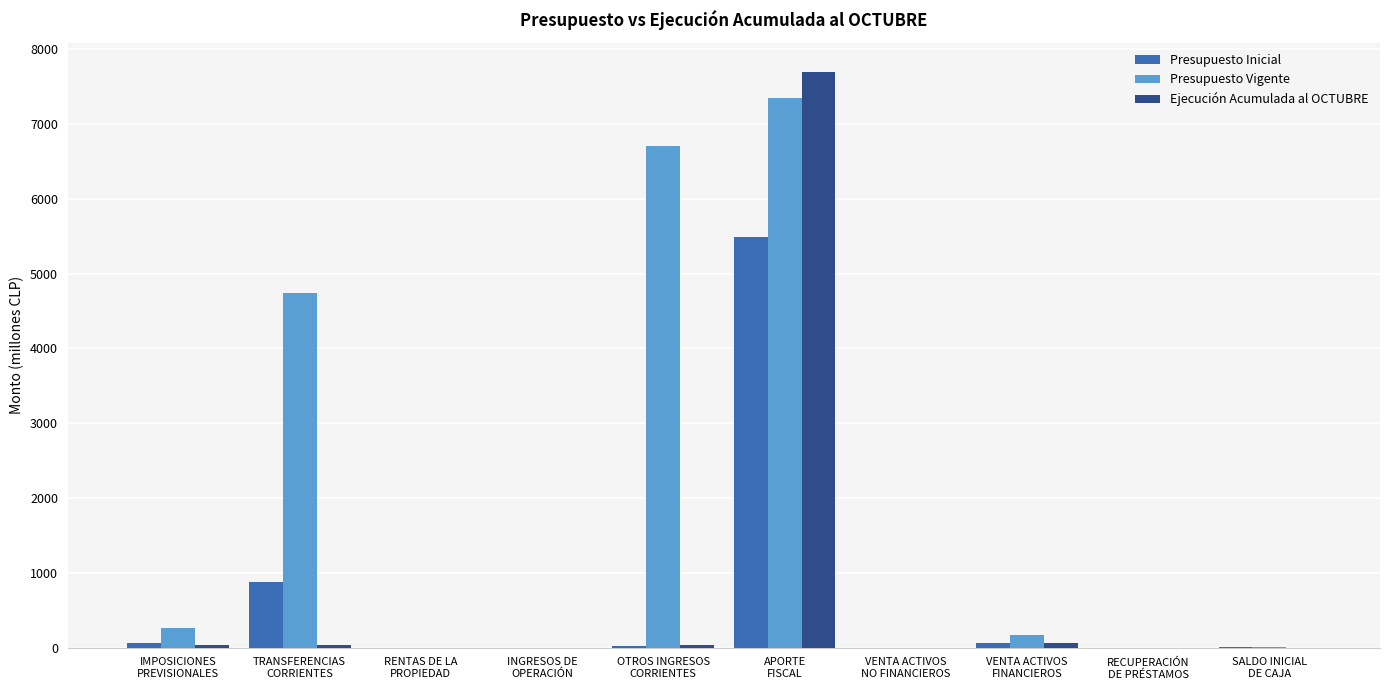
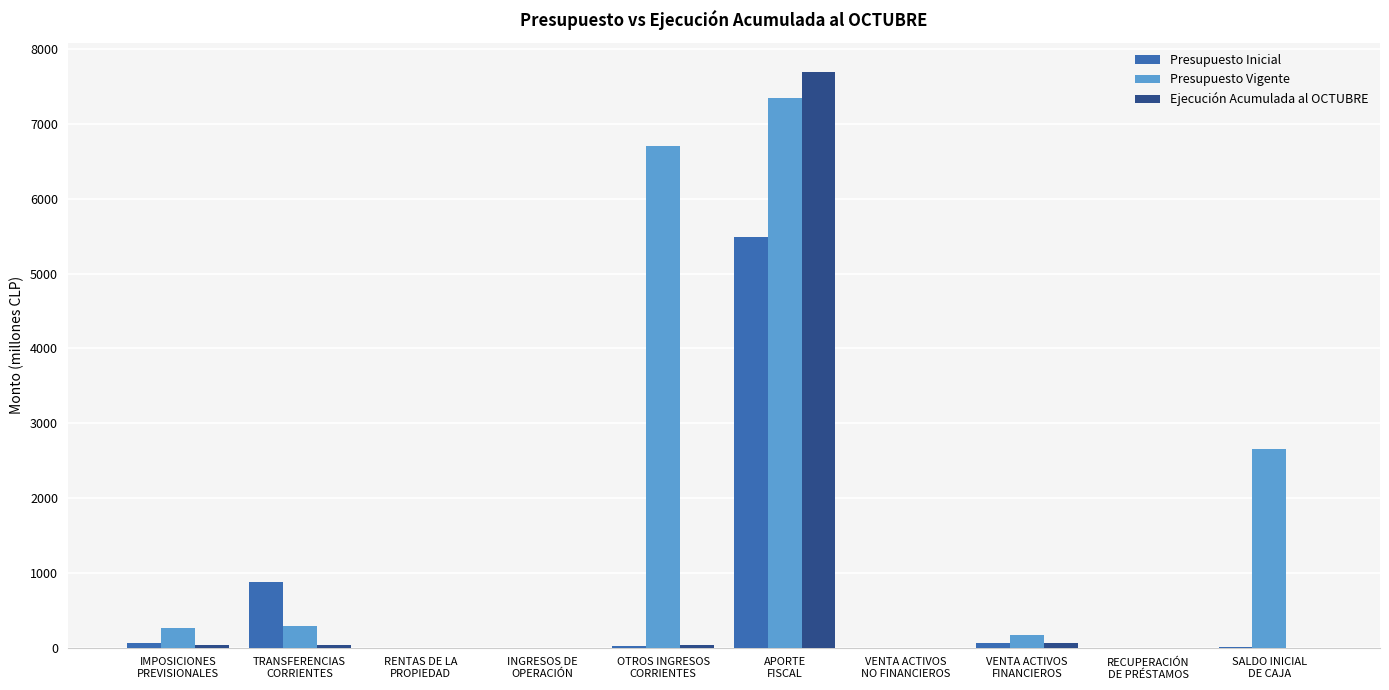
  {
    "Presupuesto Vigente": {
      "IMPOSICIONES PREVISIONALES": 300,
-     "TRANSFERENCIAS CORRIENTES": 4700,
+     "TRANSFERENCIAS CORRIENTES": 300,
      "OTROS INGRESOS CORRIENTES": 6700,
      "APORTE FISCAL": 7400,
      "VENTA ACTIVOS FINANCIEROS": 200,
-     "SALDO INICIAL DE CAJA": 0
+     "SALDO INICIAL DE CAJA": 2700
    }
  }
